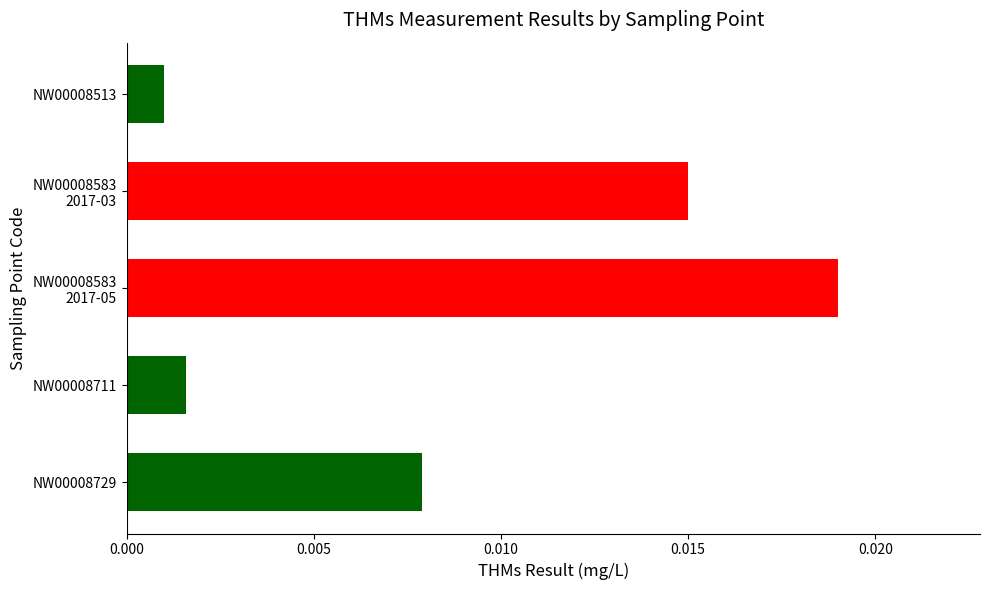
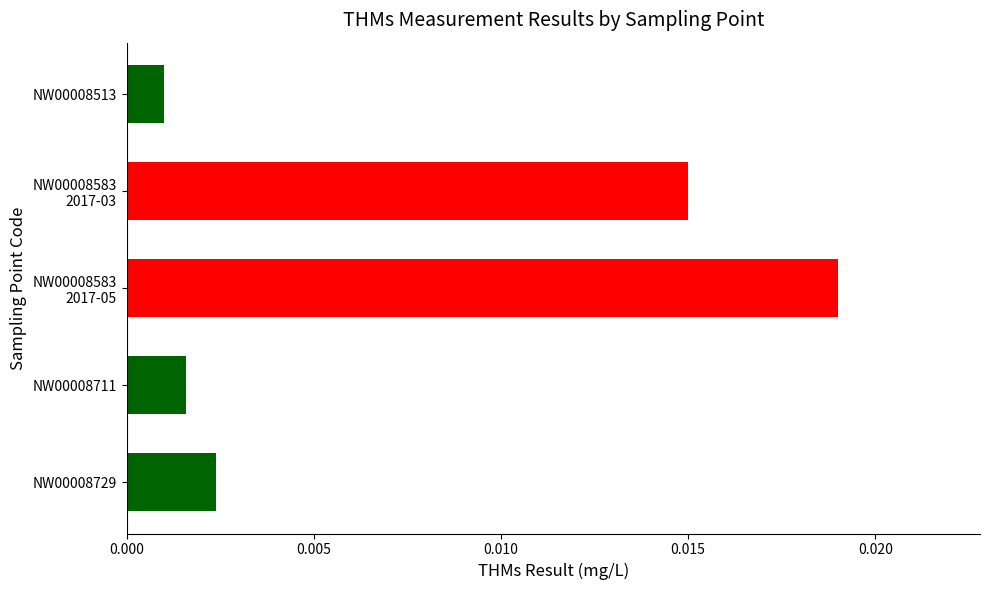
  {
    "NW00008513": 0.0010,
    "NW00008583 2017-03": 0.0150,
    "NW00008583 2017-05": 0.0190,
    "NW00008711": 0.0016,
-   "NW00008729": 0.0079
+   "NW00008729": 0.0024
  }
